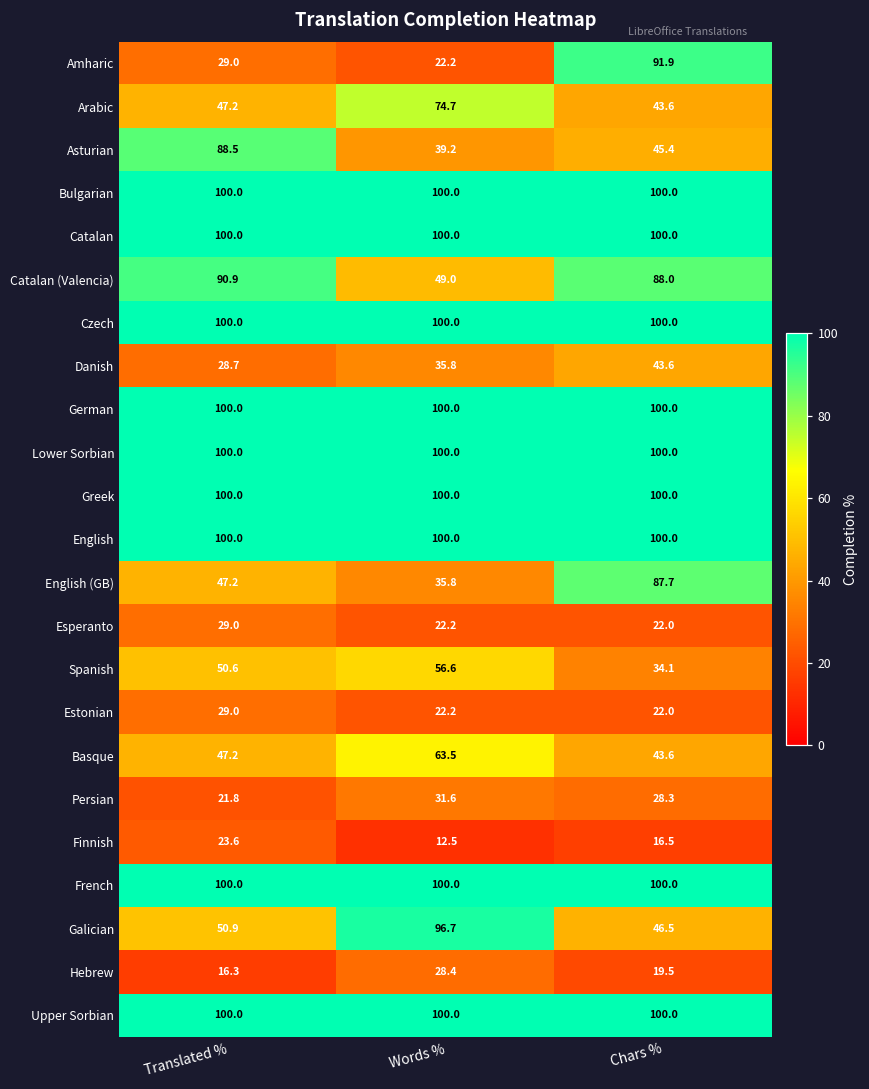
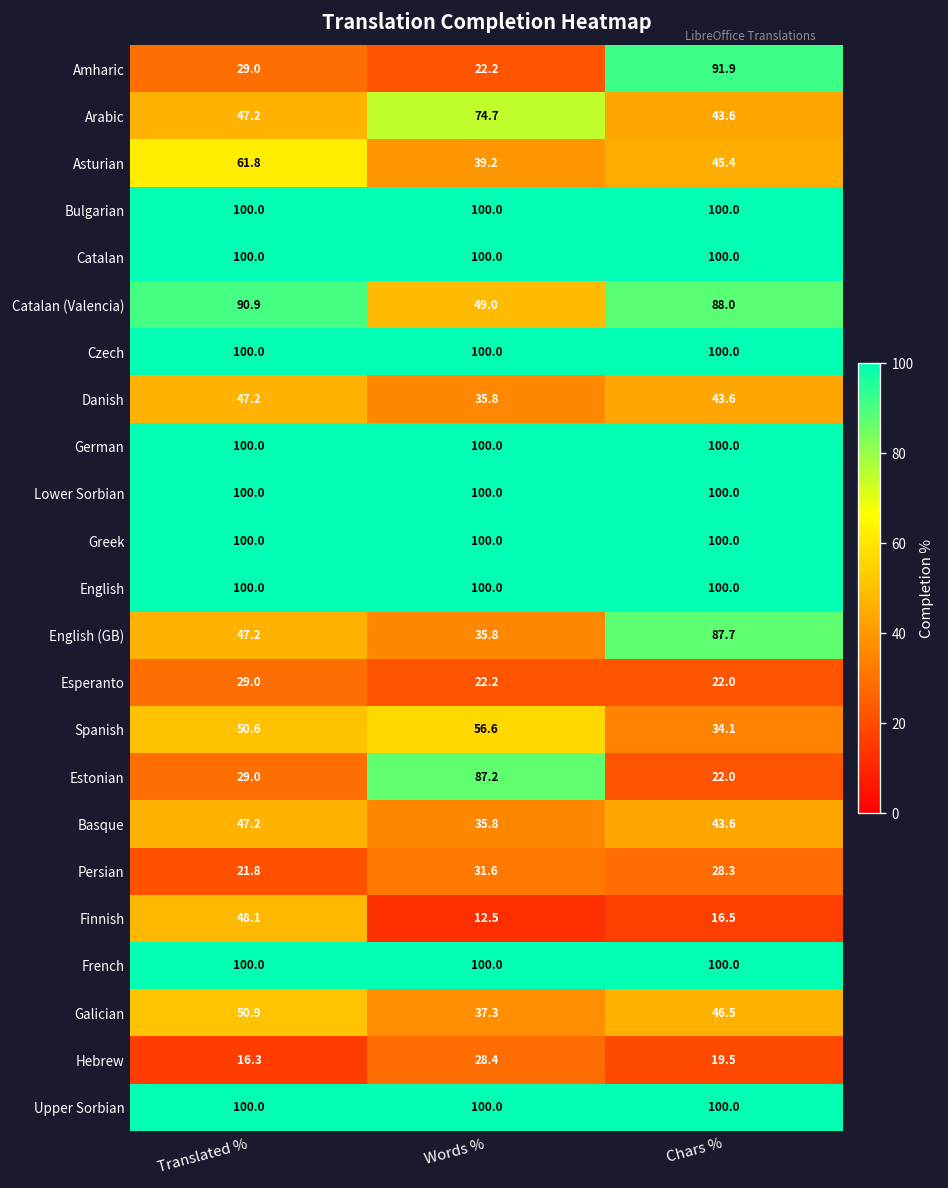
  {
    "Amharic": {
      "Translated %": 29.0,
      "Words %": 22.2,
      "Chars %": 91.9
    },
    "Arabic": {
      "Translated %": 47.2,
      "Words %": 74.7,
      "Chars %": 43.6
    },
    "Asturian": {
-     "Translated %": 88.5,
+     "Translated %": 61.8,
      "Words %": 39.2,
      "Chars %": 45.4
    },
    "Bulgarian": {
      "Translated %": 100.0,
      "Words %": 100.0,
      "Chars %": 100.0
    },
    "Catalan": {
      "Translated %": 100.0,
      "Words %": 100.0,
      "Chars %": 100.0
    },
    "Catalan (Valencia)": {
      "Translated %": 90.9,
      "Words %": 49.0,
      "Chars %": 88.0
    },
    "Czech": {
      "Translated %": 100.0,
      "Words %": 100.0,
      "Chars %": 100.0
    },
    "Danish": {
-     "Translated %": 28.7,
+     "Translated %": 47.2,
      "Words %": 35.8,
      "Chars %": 43.6
    },
    "German": {
      "Translated %": 100.0,
      "Words %": 100.0,
      "Chars %": 100.0
    },
    "Lower Sorbian": {
      "Translated %": 100.0,
      "Words %": 100.0,
      "Chars %": 100.0
    },
    "Greek": {
      "Translated %": 100.0,
      "Words %": 100.0,
      "Chars %": 100.0
    },
    "English": {
      "Translated %": 100.0,
      "Words %": 100.0,
      "Chars %": 100.0
    },
    "English (GB)": {
      "Translated %": 47.2,
      "Words %": 35.8,
      "Chars %": 87.7
    },
    "Esperanto": {
      "Translated %": 29.0,
      "Words %": 22.2,
      "Chars %": 22.0
    },
    "Spanish": {
      "Translated %": 50.6,
      "Words %": 56.6,
      "Chars %": 34.1
    },
    "Estonian": {
      "Translated %": 29.0,
-     "Words %": 22.2,
+     "Words %": 87.2,
      "Chars %": 22.0
    },
    "Basque": {
      "Translated %": 47.2,
-     "Words %": 63.5,
+     "Words %": 35.8,
      "Chars %": 43.6
    },
    "Persian": {
      "Translated %": 21.8,
      "Words %": 31.6,
      "Chars %": 28.3
    },
    "Finnish": {
-     "Translated %": 23.6,
+     "Translated %": 48.1,
      "Words %": 12.5,
      "Chars %": 16.5
    },
    "French": {
      "Translated %": 100.0,
      "Words %": 100.0,
      "Chars %": 100.0
    },
    "Galician": {
      "Translated %": 50.9,
-     "Words %": 96.7,
+     "Words %": 37.3,
      "Chars %": 46.5
    },
    "Hebrew": {
      "Translated %": 16.3,
      "Words %": 28.4,
      "Chars %": 19.5
    },
    "Upper Sorbian": {
      "Translated %": 100.0,
      "Words %": 100.0,
      "Chars %": 100.0
    }
  }
